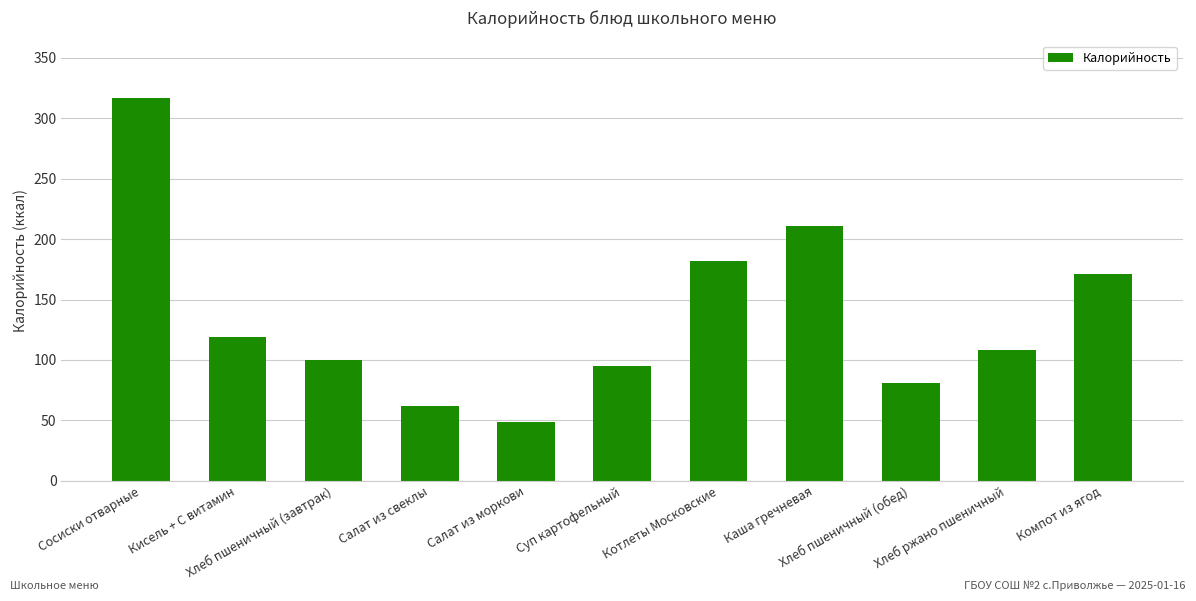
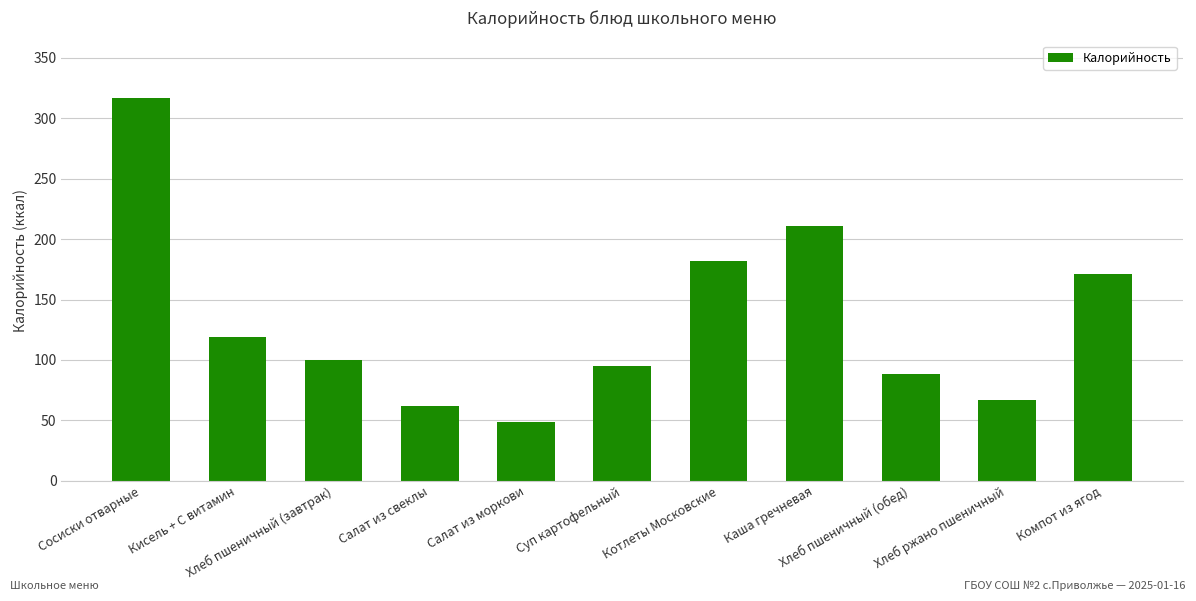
  {
    "Сосиски отварные": 317,
    "Кисель + С витамин": 119,
    "Хлеб пшеничный (завтрак)": 100,
    "Салат из свеклы": 62,
    "Салат из моркови": 49,
    "Суп картофельный": 95,
    "Котлеты Московские": 182,
    "Каша гречневая": 211,
-   "Хлеб пшеничный (обед)": 81,
-   "Хлеб ржано пшеничный": 108,
+   "Хлеб пшеничный (обед)": 88,
+   "Хлеб ржано пшеничный": 67,
    "Компот из ягод": 171
  }
